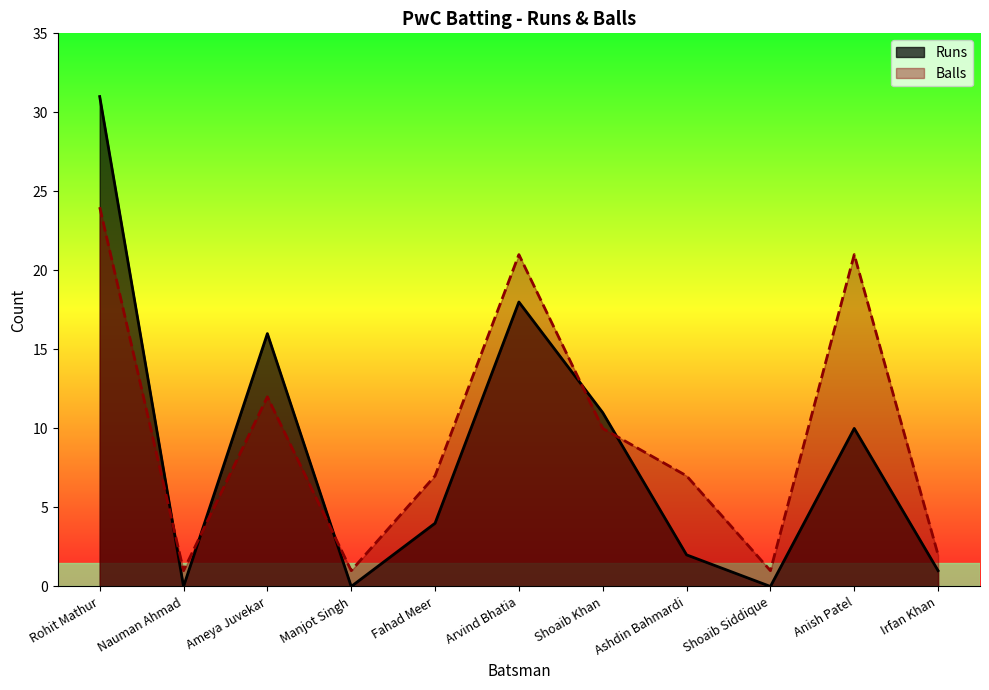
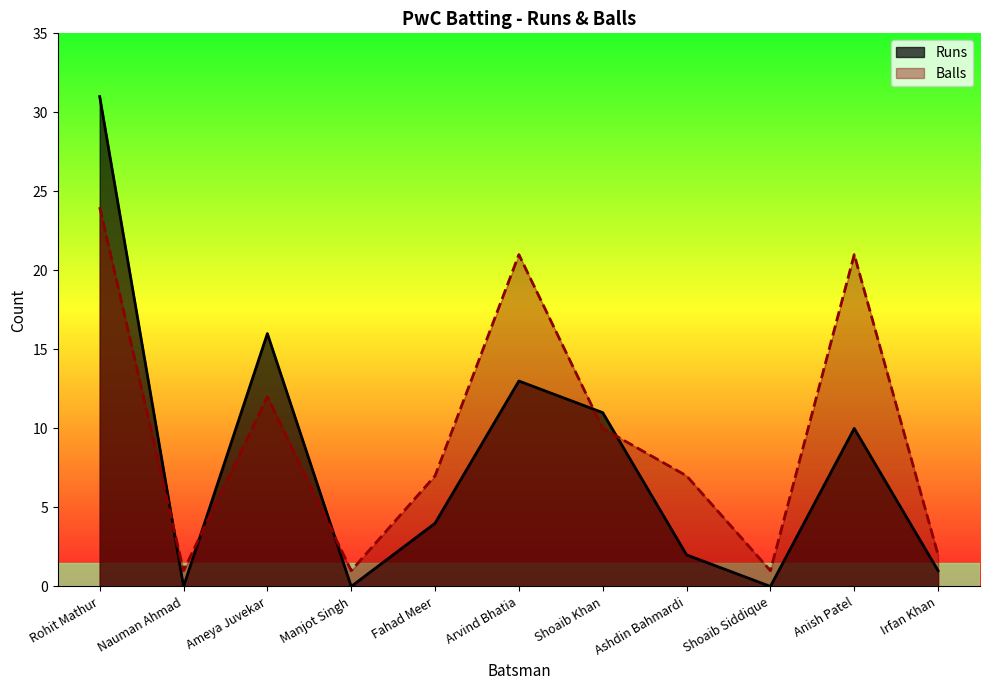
  {
    "Runs": {
      "Rohit Mathur": 31,
      "Ameya Juvekar": 16,
      "Fahad Meer": 4,
-     "Arvind Bhatia": 18,
+     "Arvind Bhatia": 13,
      "Shoaib Khan": 11,
      "Ashdin Bahmardi": 2,
      "Anish Patel": 10
    },
    "Balls": {
      "Rohit Mathur": 24,
      "Ameya Juvekar": 12,
      "Fahad Meer": 7,
      "Arvind Bhatia": 21,
      "Shoaib Khan": 10,
      "Ashdin Bahmardi": 7,
      "Anish Patel": 21,
      "Irfan Khan": 2
    }
  }
